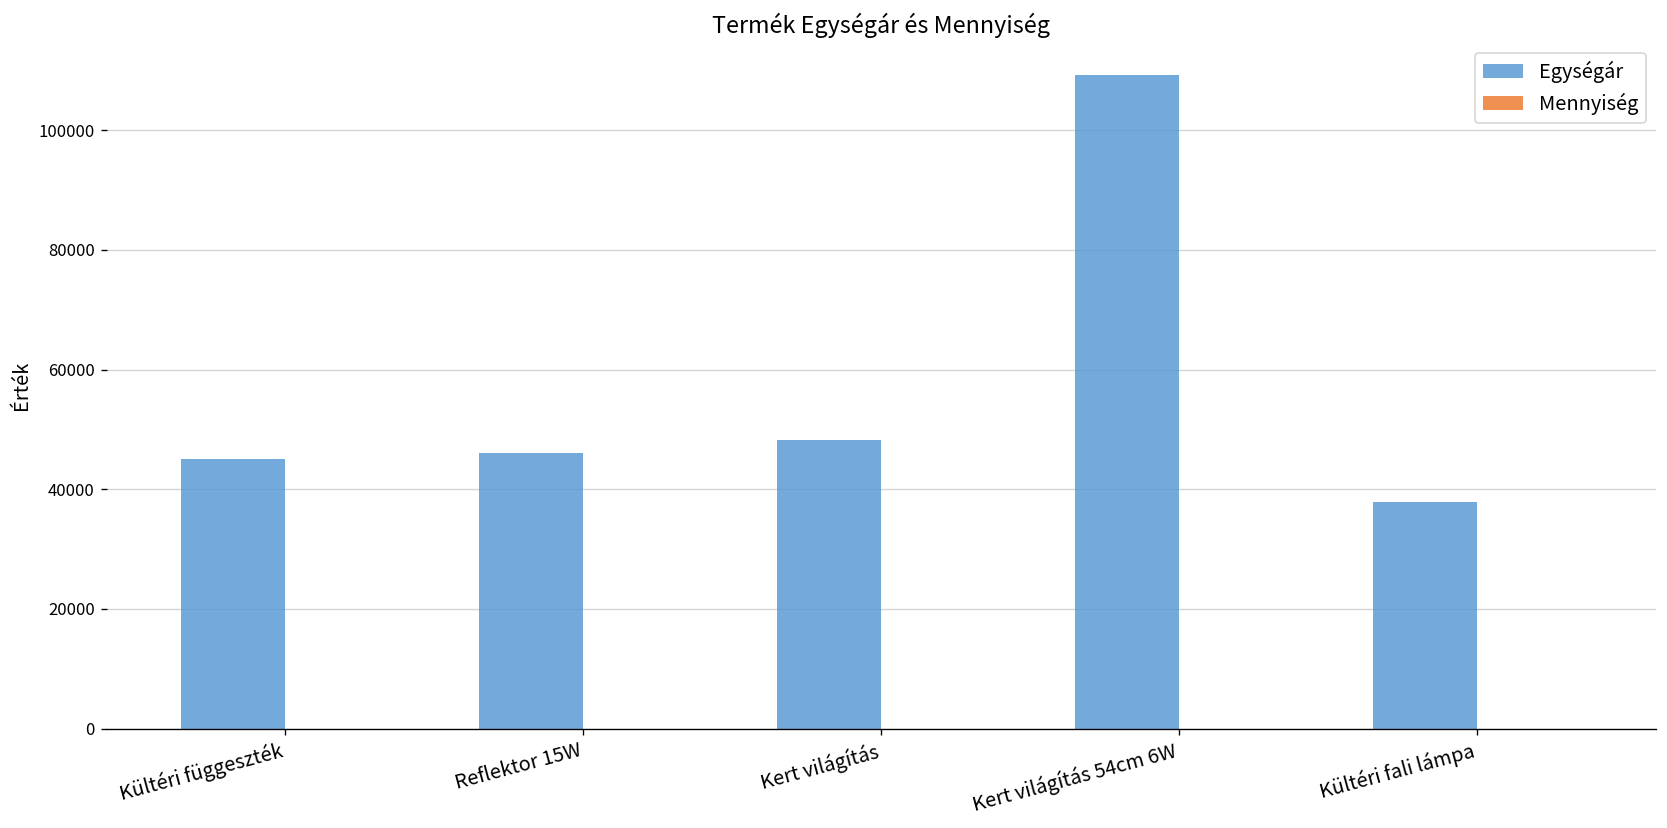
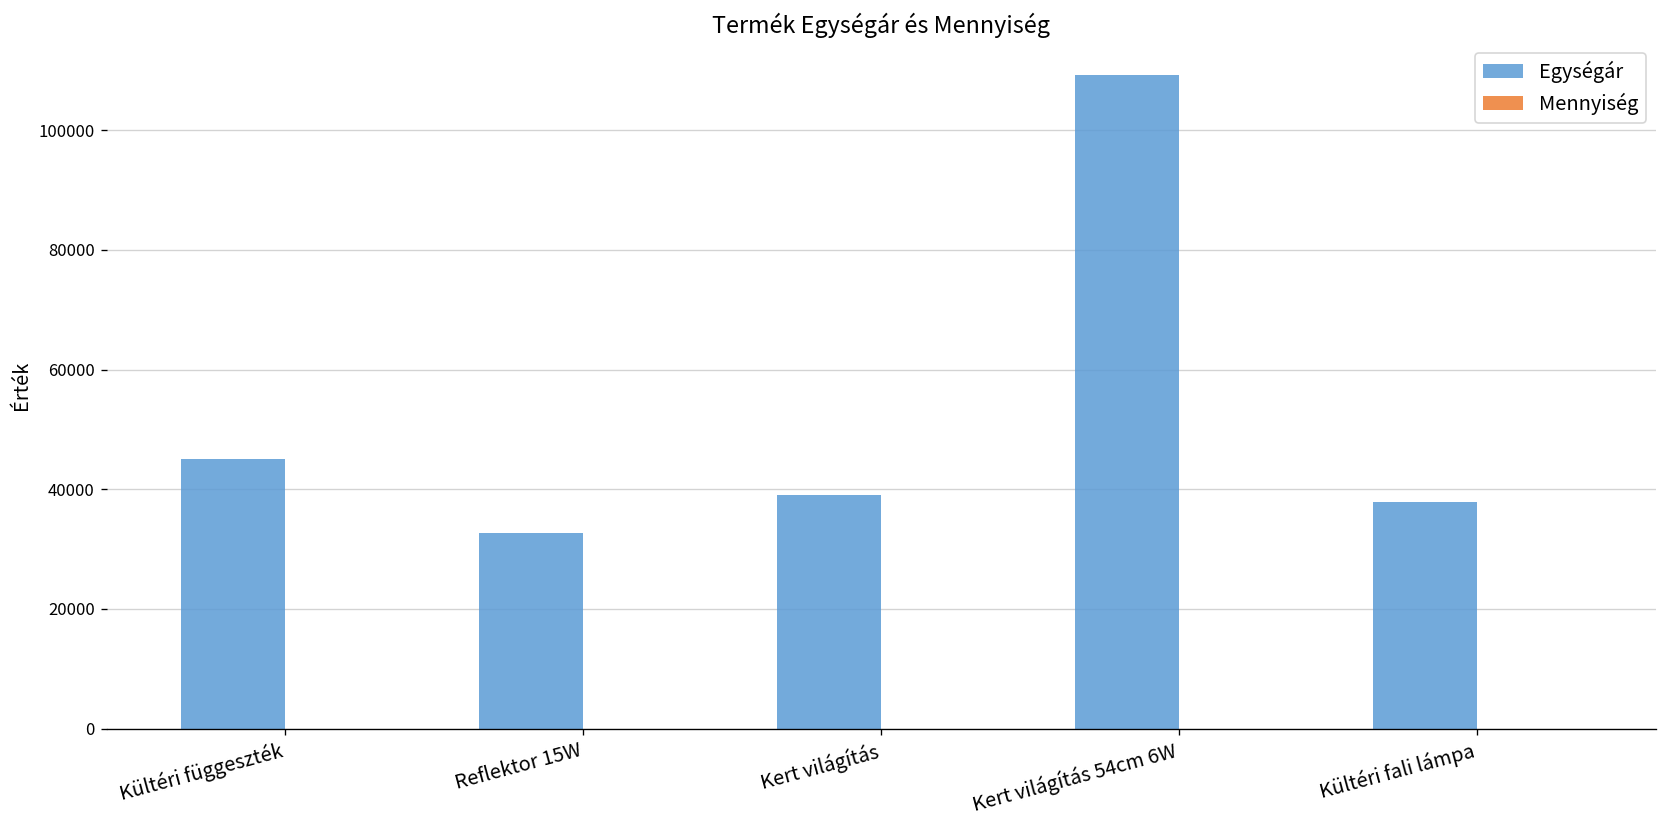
  {
    "Egységár": {
      "Kültéri függeszték": 45000,
-     "Reflektor 15W": 46000,
-     "Kert világítás": 48000,
+     "Reflektor 15W": 33000,
+     "Kert világítás": 39000,
      "Kert világítás 54cm 6W": 109000,
      "Kültéri fali lámpa": 38000
    }
  }
